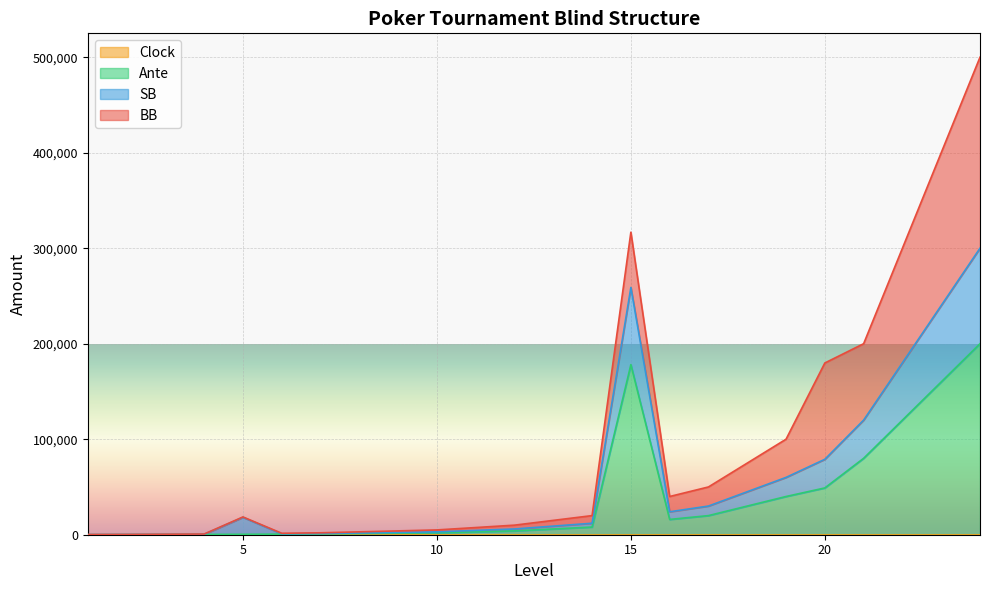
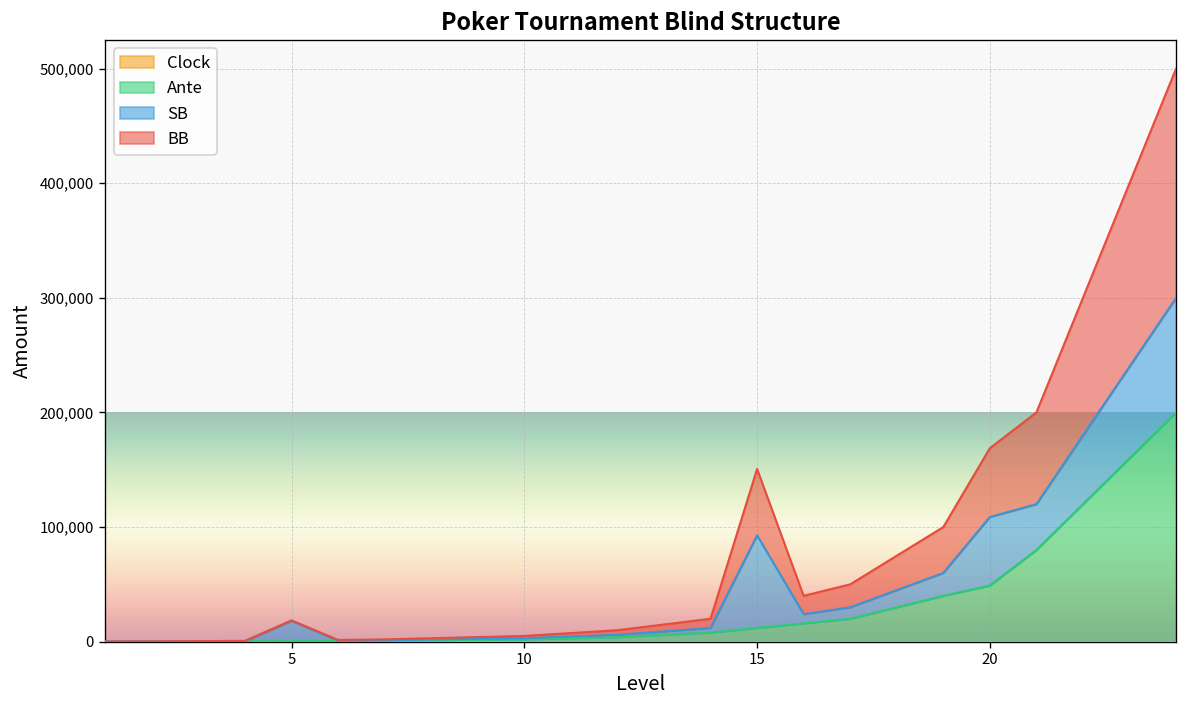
  {
    "Clock": {
      "15": "0",
      "20": "0"
    },
    "Ante": {
-     "15": "180,000",
+     "15": "10,000",
      "20": "50,000"
    },
    "SB": {
      "15": "80,000",
-     "20": "30,000"
+     "20": "60,000"
    },
    "BB": {
      "15": "60,000",
-     "20": "100,000"
+     "20": "60,000"
    }
  }
